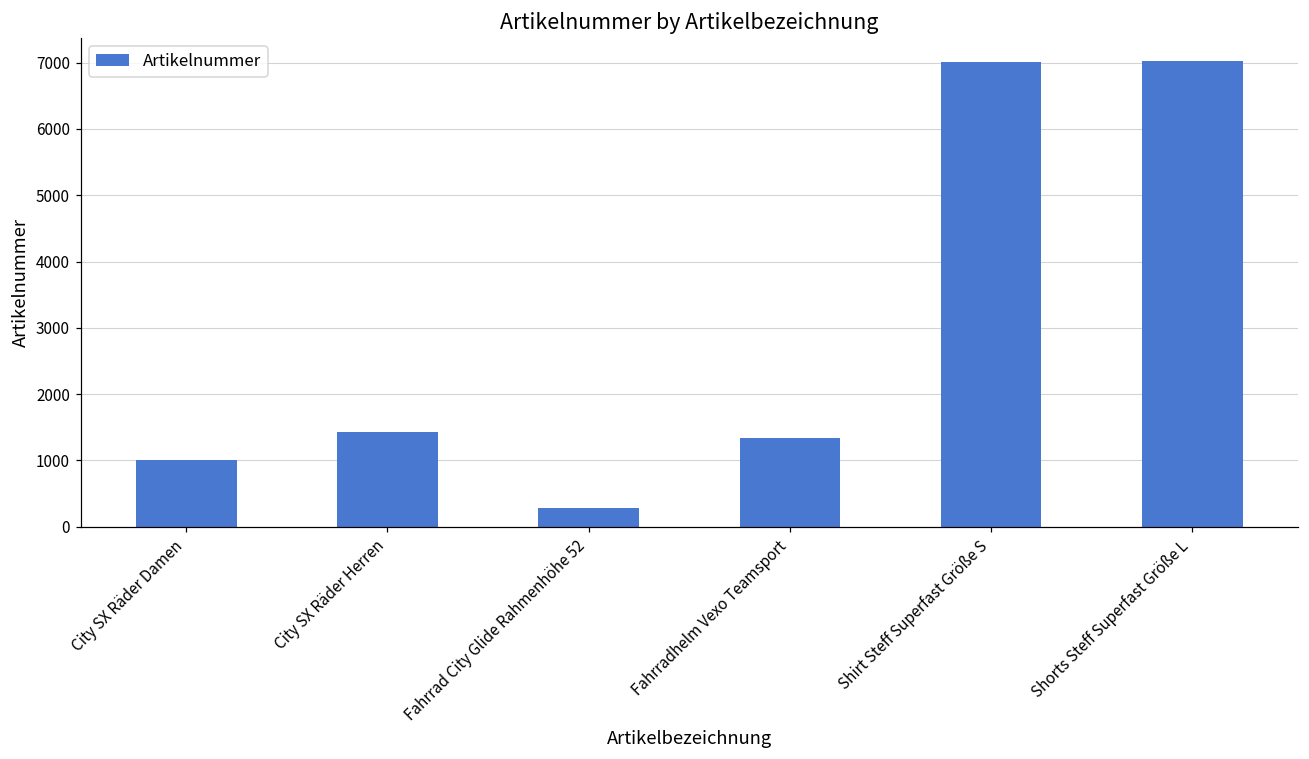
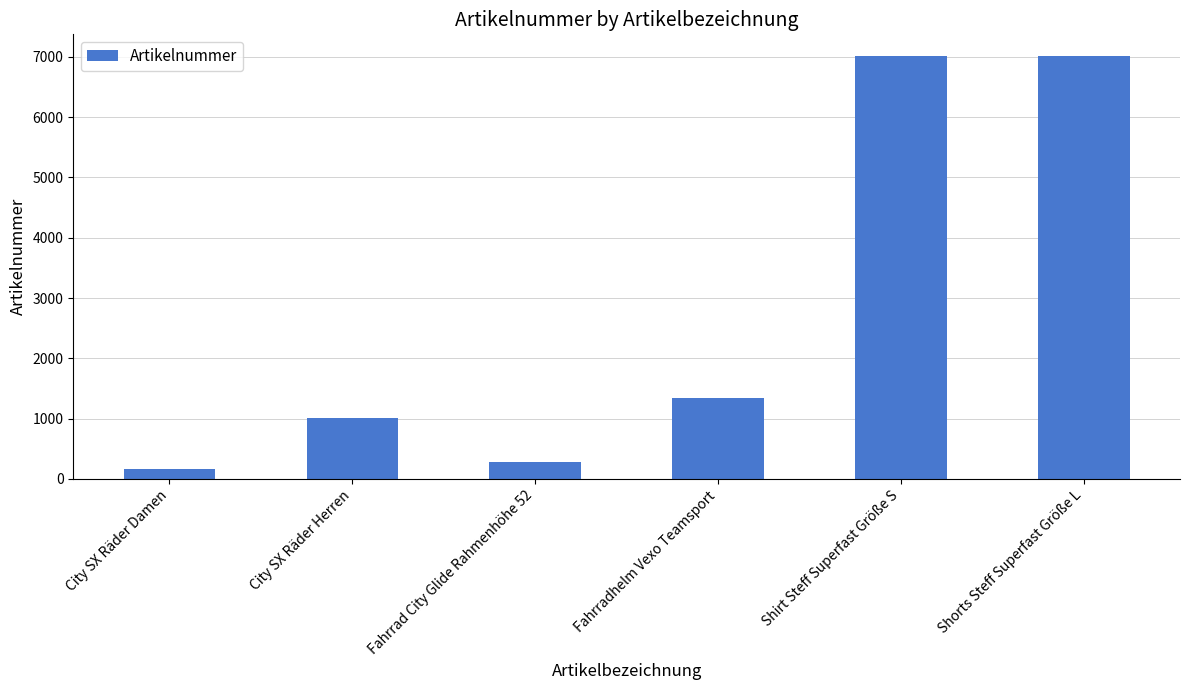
  {
-   "City SX Räder Damen": 1000,
-   "City SX Räder Herren": 1400,
+   "City SX Räder Damen": 200,
+   "City SX Räder Herren": 1000,
    "Fahrrad City Glide Rahmenhöhe 52": 300,
    "Fahrradhelm Vexo Teamsport": 1300,
    "Shirt Steff Superfast Größe S": 7000,
    "Shorts Steff Superfast Größe L": 7000
  }
